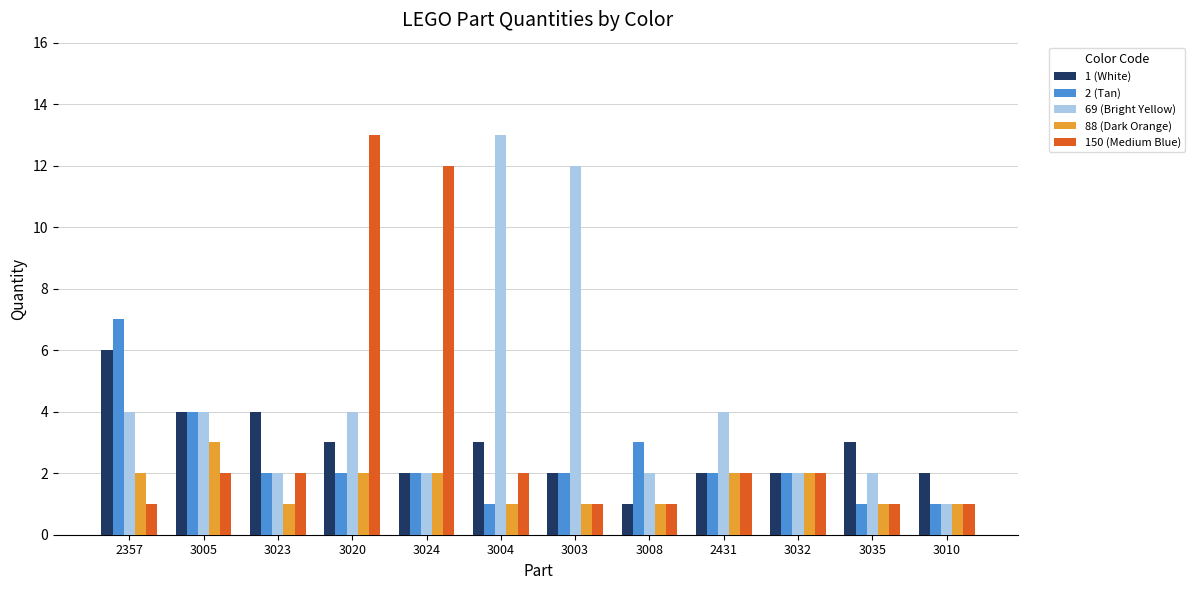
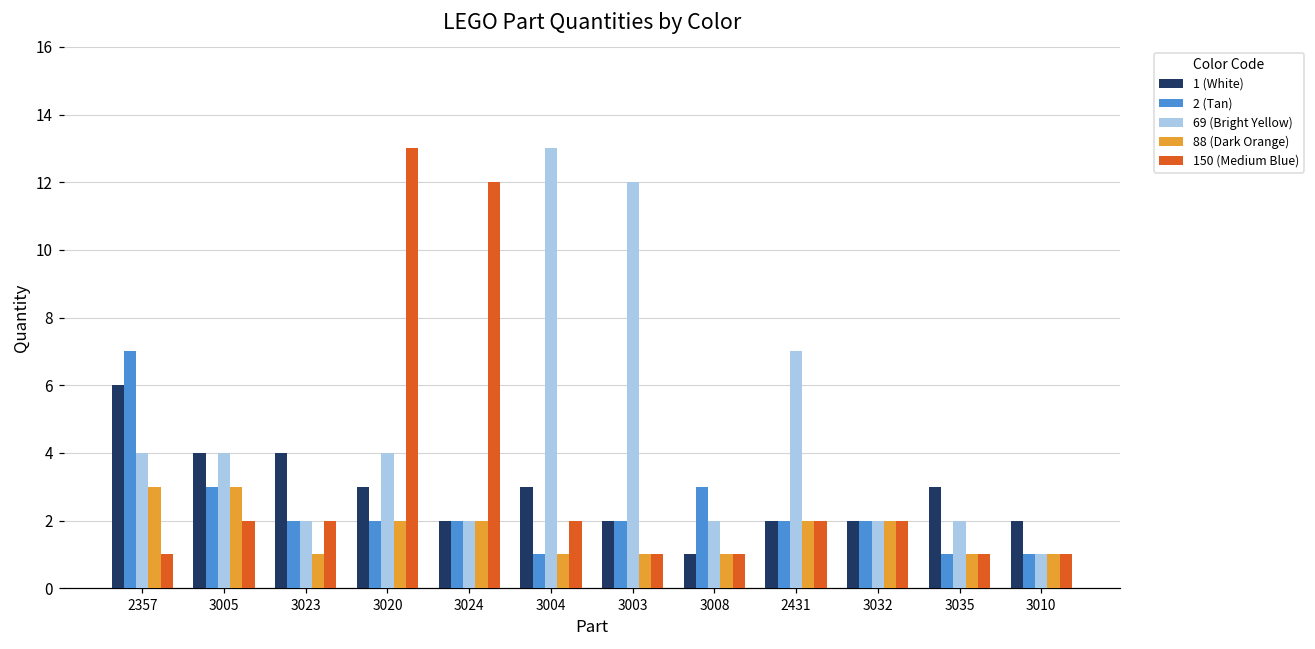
  {
    "1 (White)": {
      "2357": 6,
      "3005": 4,
      "3023": 4,
      "3020": 3,
      "3024": 2,
      "3004": 3,
      "3003": 2,
      "3008": 1,
      "2431": 2,
      "3032": 2,
      "3035": 3,
      "3010": 2
    },
    "2 (Tan)": {
      "2357": 7,
-     "3005": 4,
+     "3005": 3,
      "3023": 2,
      "3020": 2,
      "3024": 2,
      "3004": 1,
      "3003": 2,
      "3008": 3,
      "2431": 2,
      "3032": 2,
      "3035": 1,
      "3010": 1
    },
    "69 (Bright Yellow)": {
      "2357": 4,
      "3005": 4,
      "3023": 2,
      "3020": 4,
      "3024": 2,
      "3004": 13,
      "3003": 12,
      "3008": 2,
-     "2431": 4,
+     "2431": 7,
      "3032": 2,
      "3035": 2,
      "3010": 1
    },
    "88 (Dark Orange)": {
-     "2357": 2,
+     "2357": 3,
      "3005": 3,
      "3023": 1,
      "3020": 2,
      "3024": 2,
      "3004": 1,
      "3003": 1,
      "3008": 1,
      "2431": 2,
      "3032": 2,
      "3035": 1,
      "3010": 1
    },
    "150 (Medium Blue)": {
      "2357": 1,
      "3005": 2,
      "3023": 2,
      "3020": 13,
      "3024": 12,
      "3004": 2,
      "3003": 1,
      "3008": 1,
      "2431": 2,
      "3032": 2,
      "3035": 1,
      "3010": 1
    }
  }
